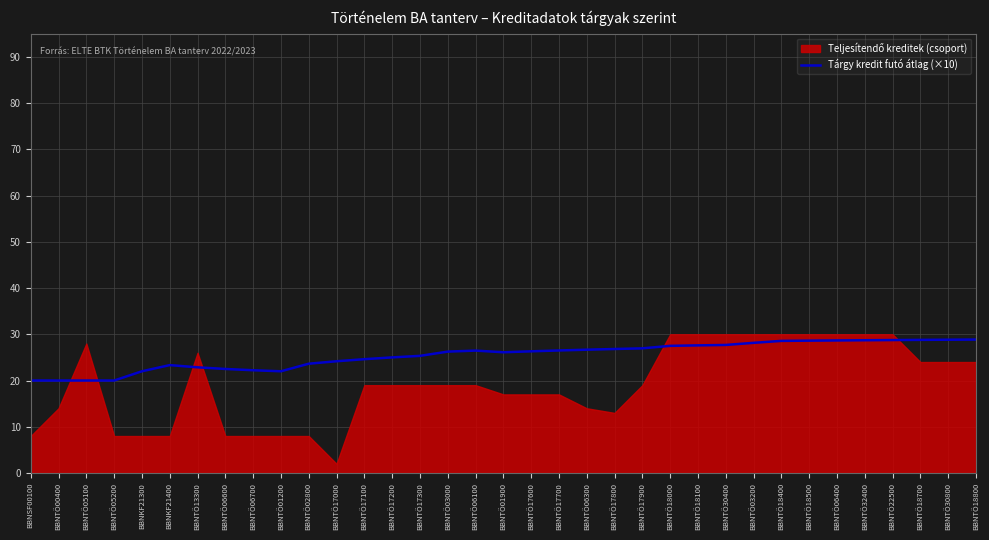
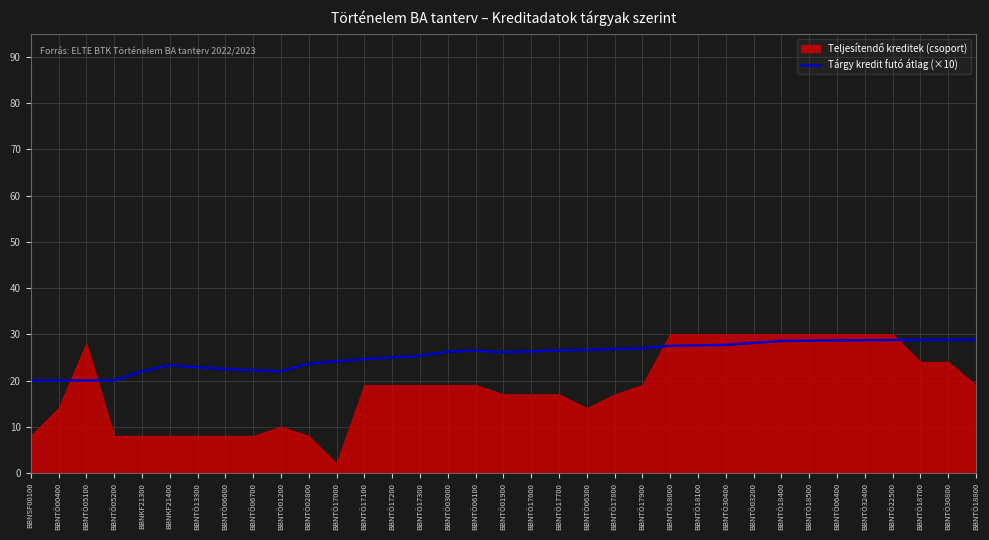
  {
    "Tárgy kredit futó átlag (×10)": {
      "BBNSF00100": 20,
      "BBNTÖ00400": 20,
      "BBNTÖ05100": 20,
      "BBNTÖ05200": 20,
      "BBNKF21300": 22,
      "BBNKF21400": 23,
      "BBNTÖ13300": 23,
      "BBNTÖ06600": 23,
      "BBNTÖ06700": 22,
      "BBNTÖ01200": 22,
      "BBNTÖ02800": 24,
      "BBNTÖ17000": 24,
      "BBNTÖ17100": 25,
      "BBNTÖ17200": 25,
      "BBNTÖ17300": 25,
      "BBNTÖ03000": 26,
      "BBNTÖ06100": 26,
      "BBNTÖ01900": 26,
      "BBNTÖ17600": 26,
      "BBNTÖ17700": 27,
      "BBNTÖ06300": 27,
      "BBNTÖ17800": 27,
      "BBNTÖ17900": 27,
      "BBNTÖ18000": 28,
      "BBNTÖ18100": 28,
      "BBNTÖ30400": 28,
      "BBNTÖ03200": 28,
      "BBNTÖ18400": 29,
      "BBNTÖ18500": 29,
      "BBNTÖ06400": 29,
      "BBNTÖ32400": 29,
      "BBNTÖ22500": 29,
      "BBNTÖ18700": 29,
      "BBNTÖ30800": 29,
      "BBNTÖ18800": 29
    },
    "Teljesítendő kreditek (csoport)": {
      "BBNSF00100": 8,
      "BBNTÖ00400": 14,
      "BBNTÖ05100": 28,
      "BBNTÖ05200": 8,
      "BBNKF21300": 8,
      "BBNKF21400": 8,
-     "BBNTÖ13300": 26,
+     "BBNTÖ13300": 8,
      "BBNTÖ06600": 8,
      "BBNTÖ06700": 8,
-     "BBNTÖ01200": 8,
+     "BBNTÖ01200": 10,
      "BBNTÖ02800": 8,
      "BBNTÖ17000": 2,
      "BBNTÖ17100": 19,
      "BBNTÖ17200": 19,
      "BBNTÖ17300": 19,
      "BBNTÖ03000": 19,
      "BBNTÖ06100": 19,
      "BBNTÖ01900": 17,
      "BBNTÖ17600": 17,
      "BBNTÖ17700": 17,
      "BBNTÖ06300": 14,
-     "BBNTÖ17800": 13,
+     "BBNTÖ17800": 17,
      "BBNTÖ17900": 19,
      "BBNTÖ18000": 30,
      "BBNTÖ18100": 30,
      "BBNTÖ30400": 30,
      "BBNTÖ03200": 30,
      "BBNTÖ18400": 30,
      "BBNTÖ18500": 30,
      "BBNTÖ06400": 30,
      "BBNTÖ32400": 30,
      "BBNTÖ22500": 30,
      "BBNTÖ18700": 24,
      "BBNTÖ30800": 24,
-     "BBNTÖ18800": 24
+     "BBNTÖ18800": 19
    }
  }
